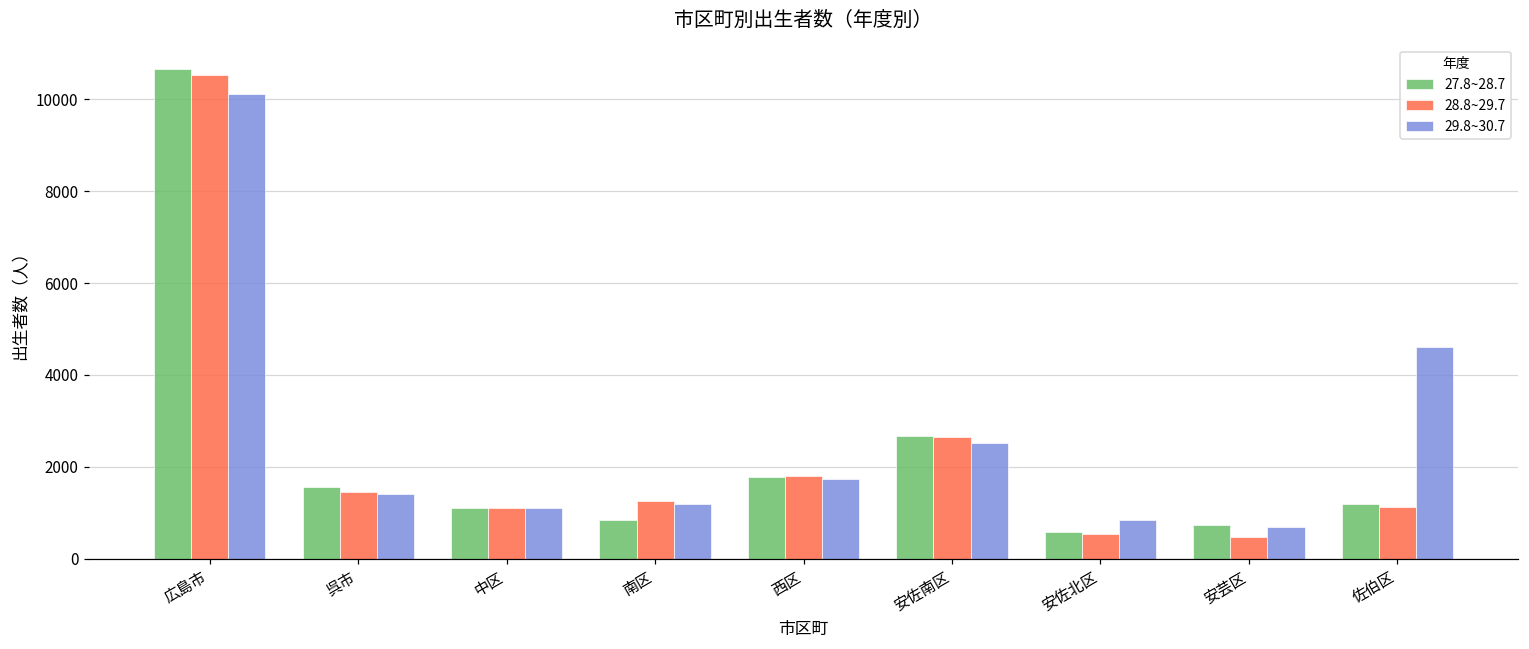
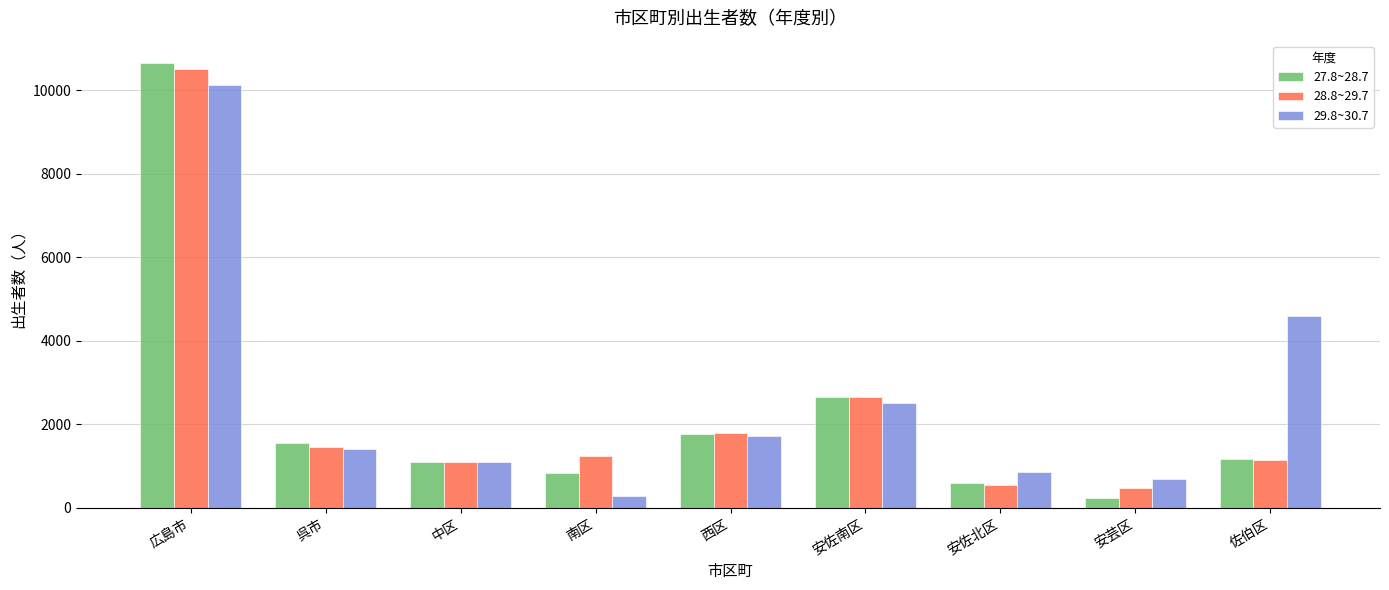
  {
    "27.8~28.7": {
      "広島市": 10700,
      "呉市": 1600,
      "中区": 1100,
      "南区": 800,
      "西区": 1800,
      "安佐南区": 2700,
      "安佐北区": 600,
-     "安芸区": 700,
+     "安芸区": 200,
      "佐伯区": 1200
    },
    "28.8~29.7": {
      "広島市": 10500,
      "呉市": 1500,
      "中区": 1100,
      "南区": 1200,
      "西区": 1800,
      "安佐南区": 2600,
      "安佐北区": 500,
      "安芸区": 500,
      "佐伯区": 1100
    },
    "29.8~30.7": {
      "広島市": 10100,
      "呉市": 1400,
      "中区": 1100,
-     "南区": 1200,
+     "南区": 300,
      "西区": 1700,
      "安佐南区": 2500,
      "安佐北区": 900,
      "安芸区": 700,
      "佐伯区": 4600
    }
  }
